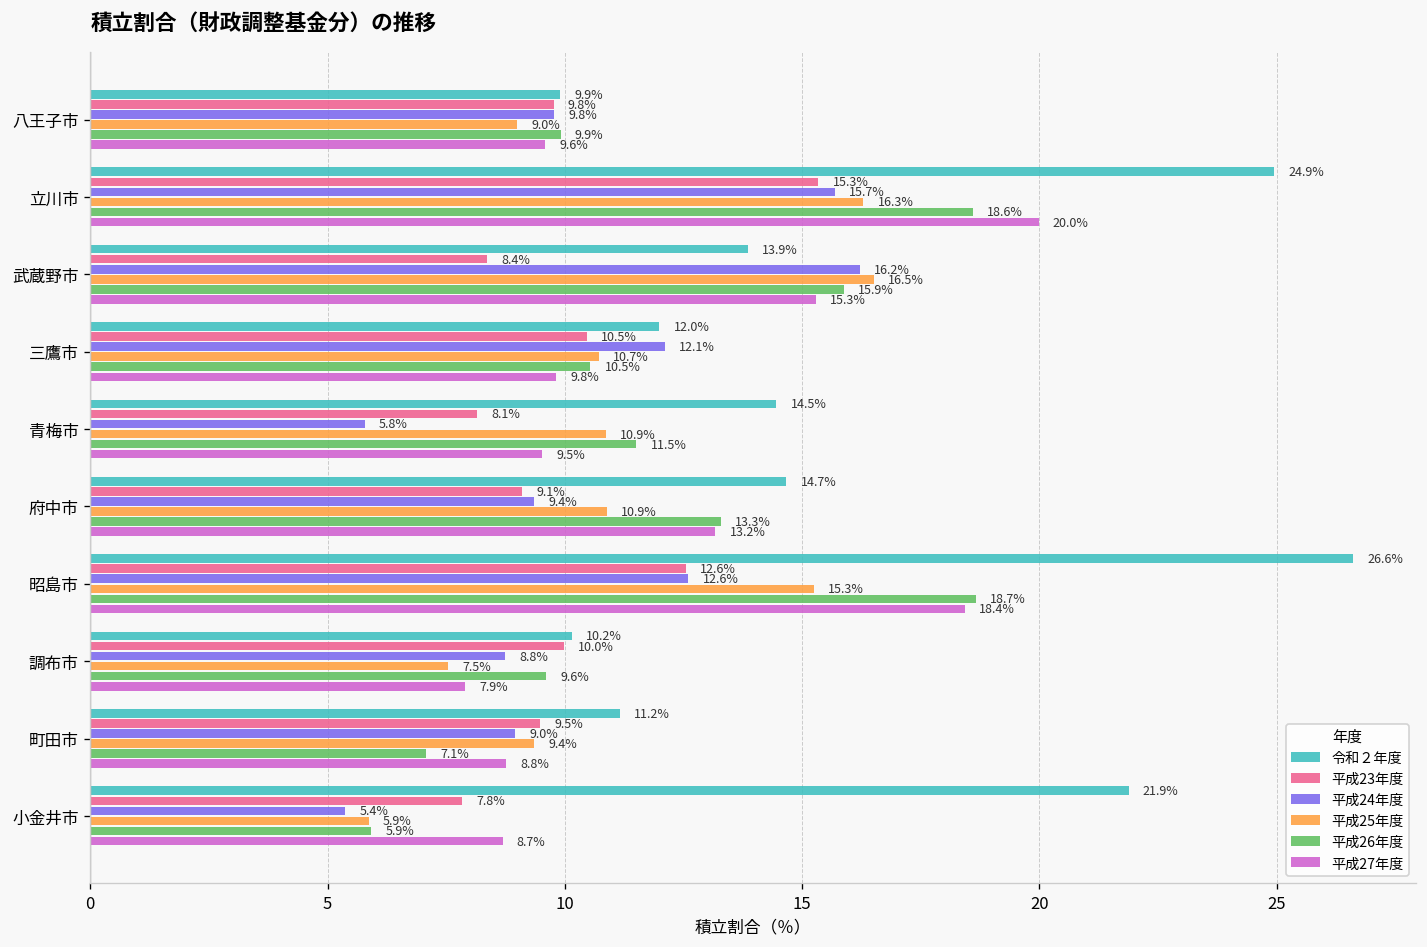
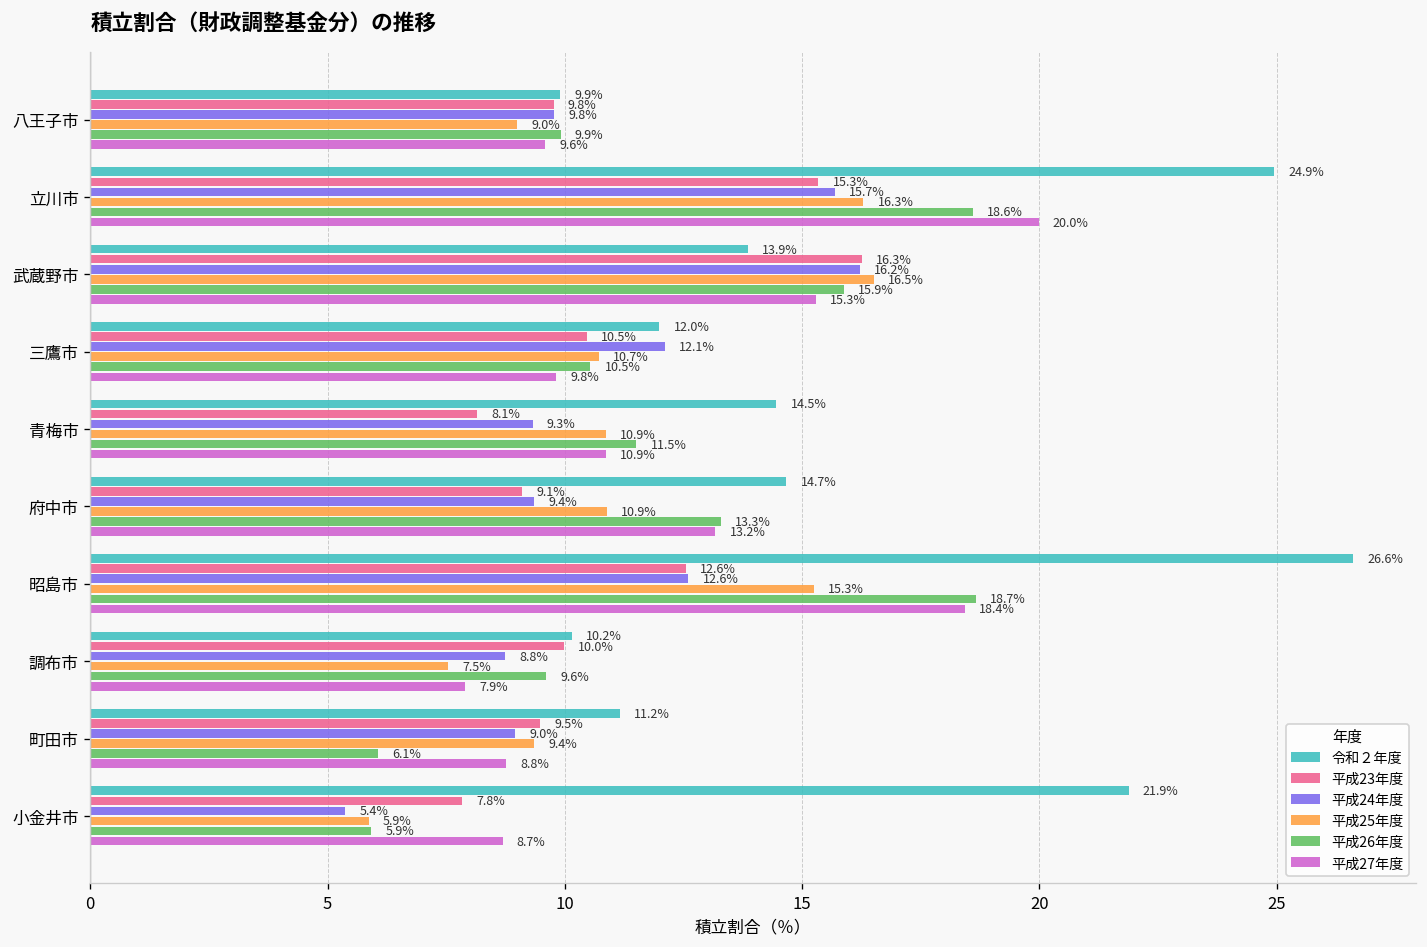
  {
    "令和２年度": {
      "八王子市": "9.9%",
      "立川市": "24.9%",
      "武蔵野市": "13.9%",
      "三鷹市": "12.0%",
      "青梅市": "14.5%",
      "府中市": "14.7%",
      "昭島市": "26.6%",
      "調布市": "10.2%",
      "町田市": "11.2%",
      "小金井市": "21.9%"
    },
    "平成23年度": {
      "立川市": "15.3%",
-     "武蔵野市": "8.4%",
+     "武蔵野市": "16.3%",
      "三鷹市": "10.5%",
      "青梅市": "8.1%",
      "府中市": "9.1%",
      "調布市": "10.0%",
      "町田市": "9.5%",
      "小金井市": "7.8%"
    },
    "平成24年度": {
      "立川市": "15.7%",
      "武蔵野市": "16.2%",
      "三鷹市": "12.1%",
-     "青梅市": "5.8%",
+     "青梅市": "9.3%",
      "府中市": "9.4%",
      "昭島市": "12.6%",
      "調布市": "8.8%",
      "町田市": "9.0%",
      "小金井市": "5.4%"
    },
    "平成25年度": {
      "八王子市": "9.0%",
      "立川市": "16.3%",
      "武蔵野市": "16.5%",
      "三鷹市": "10.7%",
      "青梅市": "10.9%",
      "府中市": "10.9%",
      "昭島市": "15.3%",
      "調布市": "7.5%",
      "町田市": "9.4%"
    },
    "平成26年度": {
      "八王子市": "9.9%",
      "立川市": "18.6%",
      "武蔵野市": "15.9%",
      "三鷹市": "10.5%",
      "青梅市": "11.5%",
      "府中市": "13.3%",
      "昭島市": "18.7%",
      "調布市": "9.6%",
-     "町田市": "7.1%",
+     "町田市": "6.1%",
      "小金井市": "5.9%"
    },
    "平成27年度": {
      "八王子市": "9.6%",
      "立川市": "20.0%",
      "武蔵野市": "15.3%",
      "三鷹市": "9.8%",
-     "青梅市": "9.5%",
+     "青梅市": "10.9%",
      "府中市": "13.2%",
      "昭島市": "18.4%",
      "調布市": "7.9%",
      "町田市": "8.8%",
      "小金井市": "8.7%"
    }
  }
